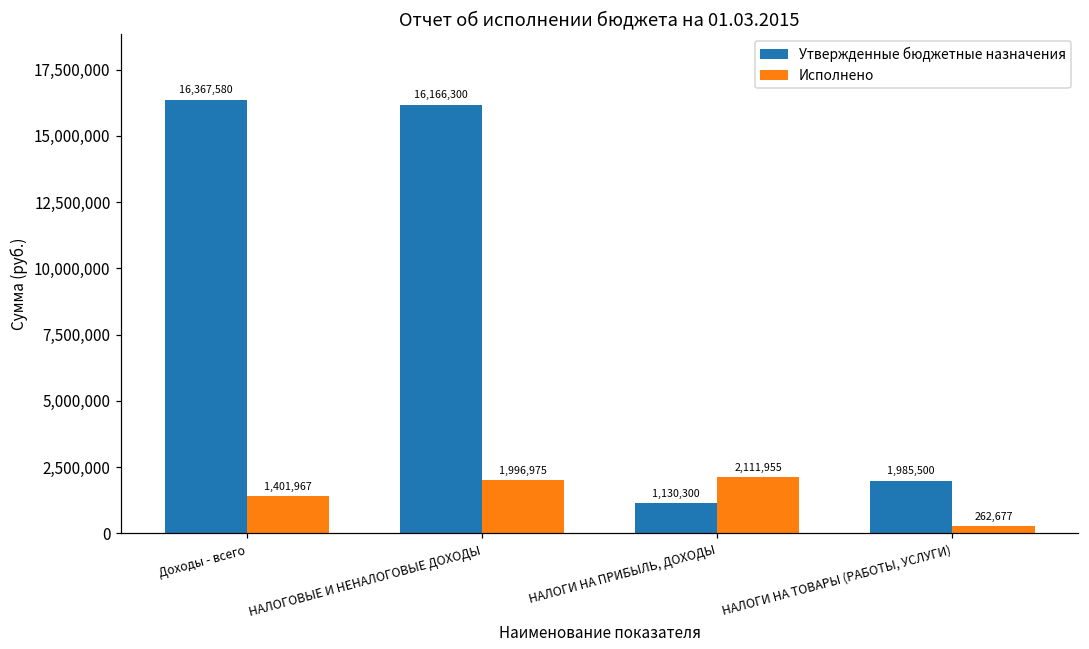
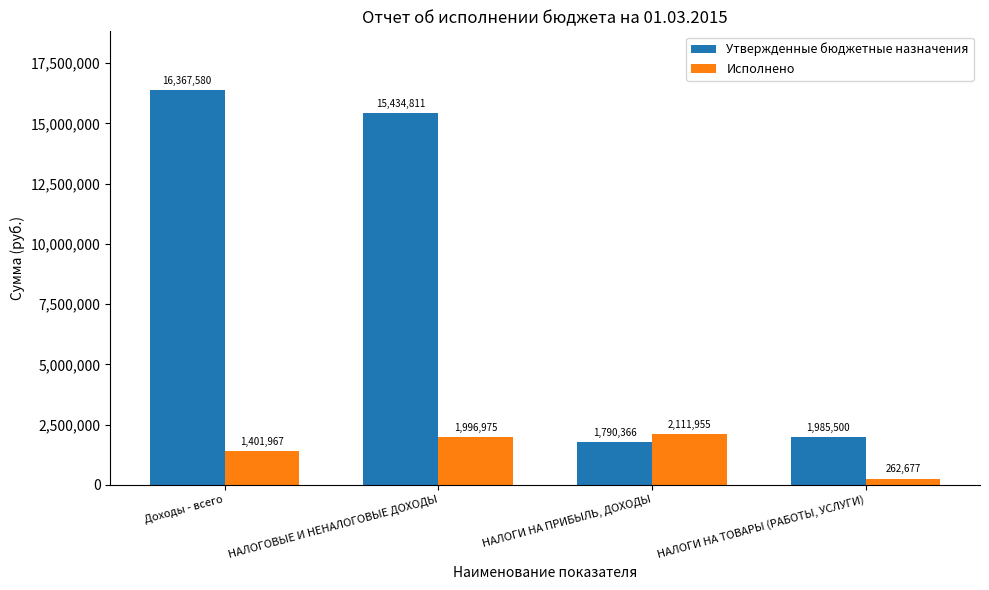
  {
    "Утвержденные бюджетные назначения": {
      "Доходы - всего": "16,367,580",
-     "НАЛОГОВЫЕ И НЕНАЛОГОВЫЕ ДОХОДЫ": "16,166,300",
-     "НАЛОГИ НА ПРИБЫЛЬ, ДОХОДЫ": "1,130,300",
+     "НАЛОГОВЫЕ И НЕНАЛОГОВЫЕ ДОХОДЫ": "15,434,811",
+     "НАЛОГИ НА ПРИБЫЛЬ, ДОХОДЫ": "1,790,366",
      "НАЛОГИ НА ТОВАРЫ (РАБОТЫ, УСЛУГИ)": "1,985,500"
    },
    "Исполнено": {
      "Доходы - всего": "1,401,967",
      "НАЛОГОВЫЕ И НЕНАЛОГОВЫЕ ДОХОДЫ": "1,996,975",
      "НАЛОГИ НА ПРИБЫЛЬ, ДОХОДЫ": "2,111,955",
      "НАЛОГИ НА ТОВАРЫ (РАБОТЫ, УСЛУГИ)": "262,677"
    }
  }
